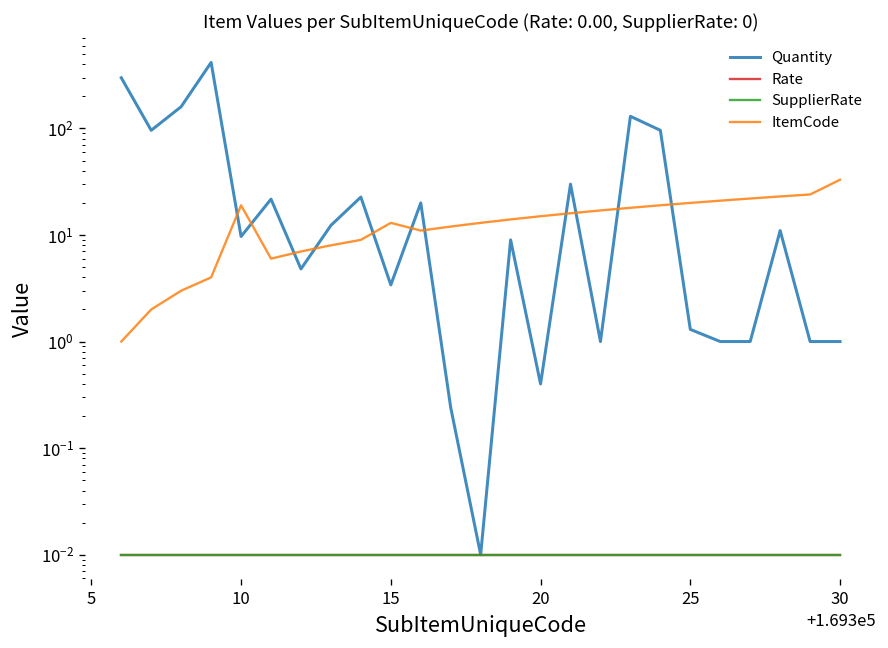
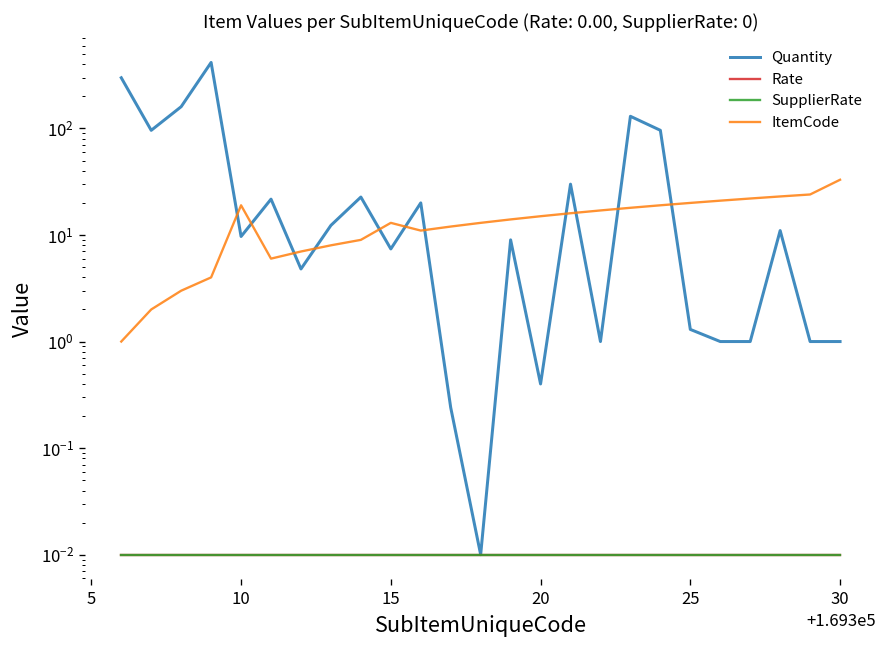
  {
    "Quantity": {
      "10": 10,
-     "15": 3.4,
+     "15": 7,
      "20": 0.4,
      "25": 1.3,
      "30": 1.0
    },
    "SupplierRate": {
      "10": 0.010,
      "15": 0.010,
      "20": 0.010,
      "25": 0.010,
      "30": 0.010
    },
    "ItemCode": {
      "10": 19,
      "15": 13,
      "20": 15,
      "25": 20,
      "30": 33
    }
  }
